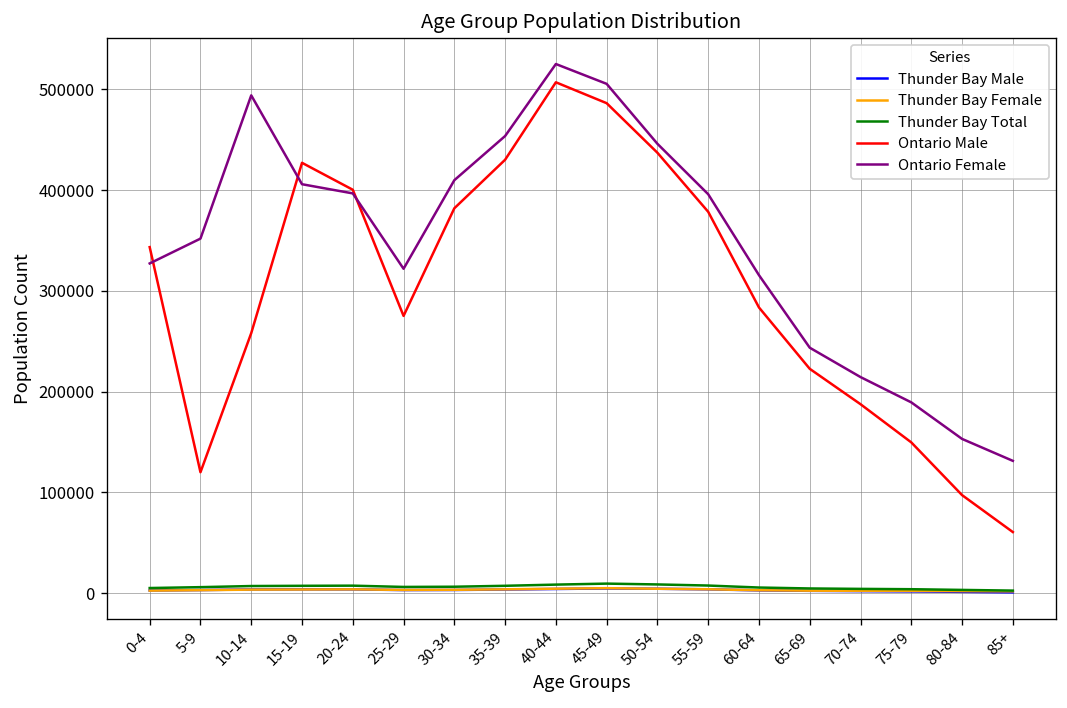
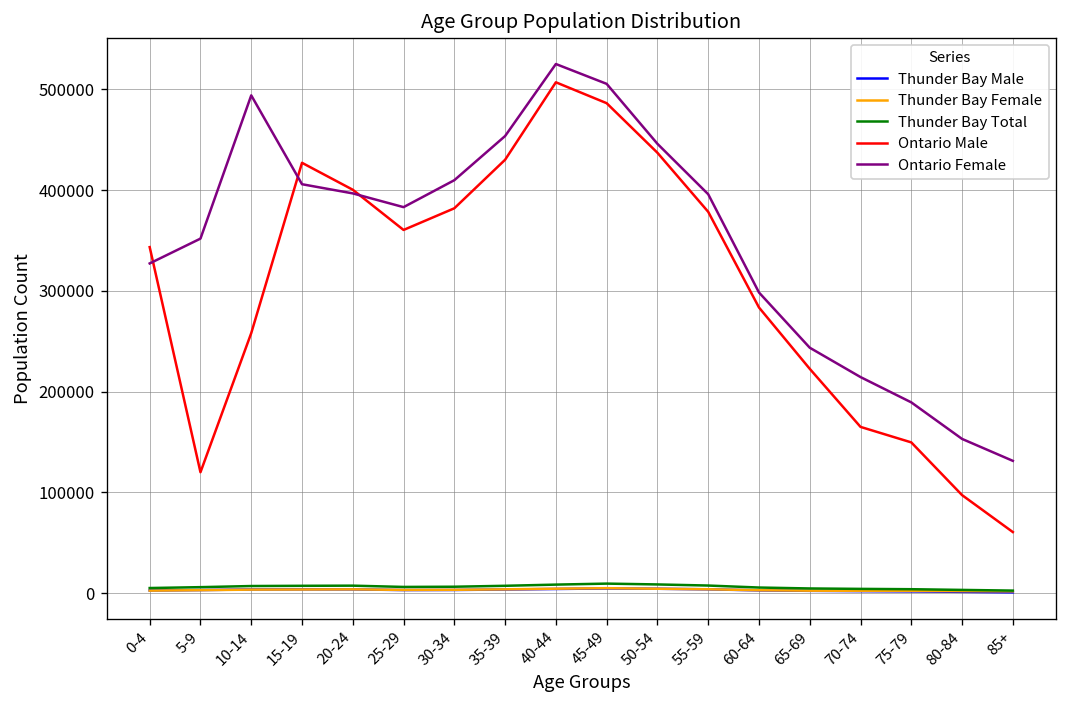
  {
    "Thunder Bay Total": {
      "10-14": 10000,
      "15-19": 10000,
      "20-24": 10000,
      "30-34": 10000,
      "35-39": 10000,
      "40-44": 10000,
      "45-49": 10000,
      "50-54": 10000,
      "55-59": 10000
    },
    "Ontario Male": {
      "0-4": 340000,
      "5-9": 120000,
      "10-14": 260000,
      "15-19": 430000,
      "20-24": 400000,
-     "25-29": 280000,
+     "25-29": 360000,
      "30-34": 380000,
      "35-39": 430000,
      "40-44": 510000,
      "45-49": 490000,
      "50-54": 440000,
      "55-59": 380000,
      "60-64": 280000,
      "65-69": 220000,
-     "70-74": 190000,
+     "70-74": 160000,
      "75-79": 150000,
      "80-84": 100000,
      "85+": 60000
    },
    "Ontario Female": {
      "0-4": 330000,
      "5-9": 350000,
      "10-14": 490000,
      "15-19": 410000,
      "20-24": 400000,
-     "25-29": 320000,
+     "25-29": 380000,
      "30-34": 410000,
      "35-39": 450000,
      "40-44": 530000,
      "45-49": 510000,
      "50-54": 450000,
      "55-59": 400000,
-     "60-64": 320000,
+     "60-64": 300000,
      "65-69": 240000,
      "70-74": 210000,
      "75-79": 190000,
      "80-84": 150000,
      "85+": 130000
    }
  }
